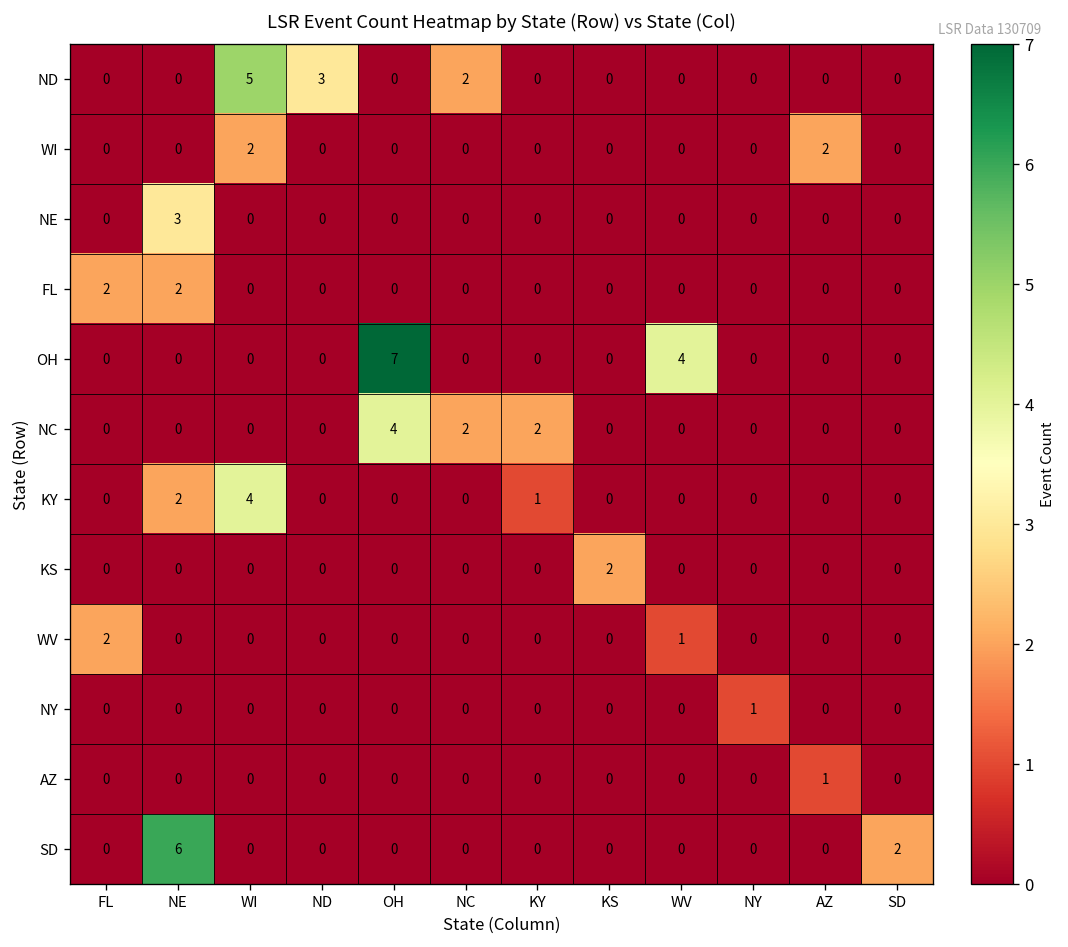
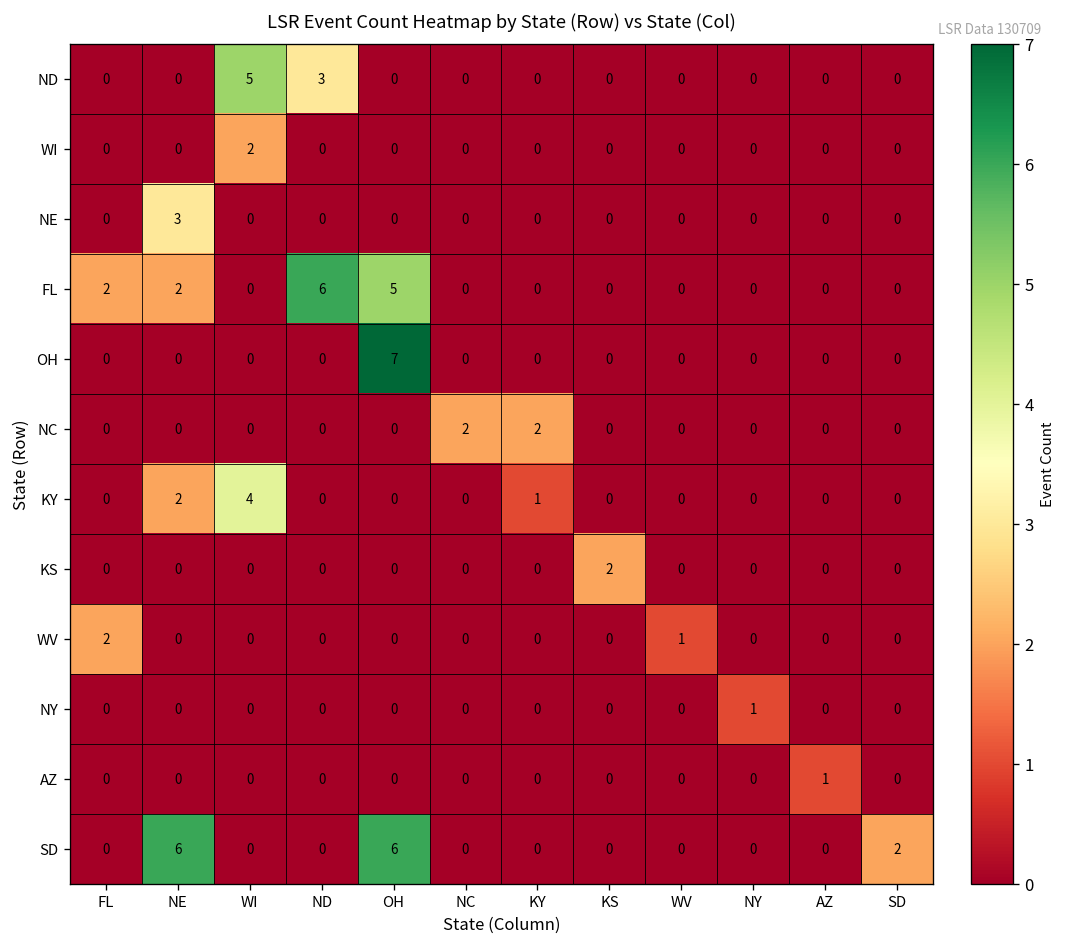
  {
    "ND": {
      "FL": 0,
      "NE": 0,
      "WI": 5,
      "ND": 3,
      "OH": 0,
-     "NC": 2,
+     "NC": 0,
      "KY": 0,
      "KS": 0,
      "WV": 0,
      "NY": 0,
      "AZ": 0,
      "SD": 0
    },
    "WI": {
      "FL": 0,
      "NE": 0,
      "WI": 2,
      "ND": 0,
      "OH": 0,
      "NC": 0,
      "KY": 0,
      "KS": 0,
      "WV": 0,
      "NY": 0,
-     "AZ": 2,
+     "AZ": 0,
      "SD": 0
    },
    "NE": {
      "FL": 0,
      "NE": 3,
      "WI": 0,
      "ND": 0,
      "OH": 0,
      "NC": 0,
      "KY": 0,
      "KS": 0,
      "WV": 0,
      "NY": 0,
      "AZ": 0,
      "SD": 0
    },
    "FL": {
      "FL": 2,
      "NE": 2,
      "WI": 0,
-     "ND": 0,
-     "OH": 0,
+     "ND": 6,
+     "OH": 5,
      "NC": 0,
      "KY": 0,
      "KS": 0,
      "WV": 0,
      "NY": 0,
      "AZ": 0,
      "SD": 0
    },
    "OH": {
      "FL": 0,
      "NE": 0,
      "WI": 0,
      "ND": 0,
      "OH": 7,
      "NC": 0,
      "KY": 0,
      "KS": 0,
-     "WV": 4,
+     "WV": 0,
      "NY": 0,
      "AZ": 0,
      "SD": 0
    },
    "NC": {
      "FL": 0,
      "NE": 0,
      "WI": 0,
      "ND": 0,
-     "OH": 4,
+     "OH": 0,
      "NC": 2,
      "KY": 2,
      "KS": 0,
      "WV": 0,
      "NY": 0,
      "AZ": 0,
      "SD": 0
    },
    "KY": {
      "FL": 0,
      "NE": 2,
      "WI": 4,
      "ND": 0,
      "OH": 0,
      "NC": 0,
      "KY": 1,
      "KS": 0,
      "WV": 0,
      "NY": 0,
      "AZ": 0,
      "SD": 0
    },
    "KS": {
      "FL": 0,
      "NE": 0,
      "WI": 0,
      "ND": 0,
      "OH": 0,
      "NC": 0,
      "KY": 0,
      "KS": 2,
      "WV": 0,
      "NY": 0,
      "AZ": 0,
      "SD": 0
    },
    "WV": {
      "FL": 2,
      "NE": 0,
      "WI": 0,
      "ND": 0,
      "OH": 0,
      "NC": 0,
      "KY": 0,
      "KS": 0,
      "WV": 1,
      "NY": 0,
      "AZ": 0,
      "SD": 0
    },
    "NY": {
      "FL": 0,
      "NE": 0,
      "WI": 0,
      "ND": 0,
      "OH": 0,
      "NC": 0,
      "KY": 0,
      "KS": 0,
      "WV": 0,
      "NY": 1,
      "AZ": 0,
      "SD": 0
    },
    "AZ": {
      "FL": 0,
      "NE": 0,
      "WI": 0,
      "ND": 0,
      "OH": 0,
      "NC": 0,
      "KY": 0,
      "KS": 0,
      "WV": 0,
      "NY": 0,
      "AZ": 1,
      "SD": 0
    },
    "SD": {
      "FL": 0,
      "NE": 6,
      "WI": 0,
      "ND": 0,
-     "OH": 0,
+     "OH": 6,
      "NC": 0,
      "KY": 0,
      "KS": 0,
      "WV": 0,
      "NY": 0,
      "AZ": 0,
      "SD": 2
    }
  }
